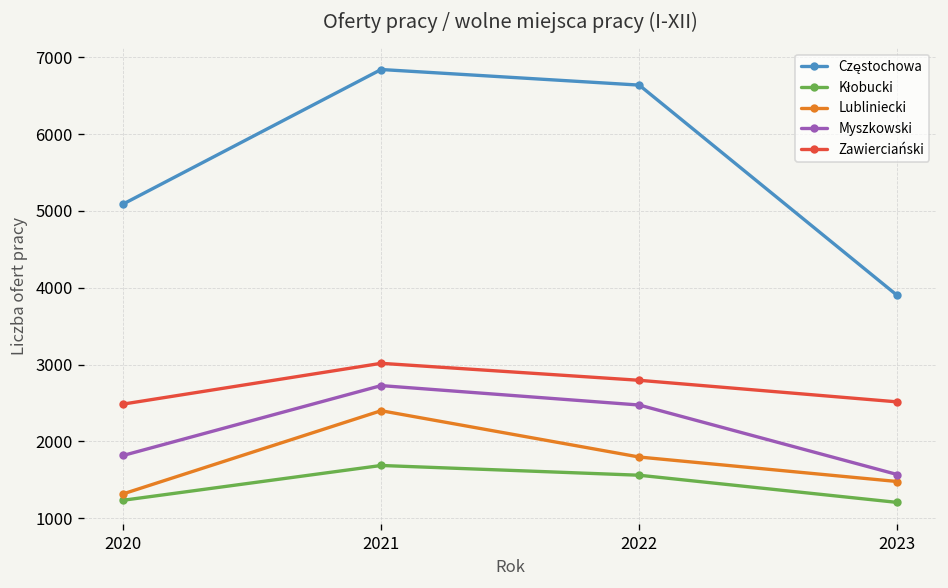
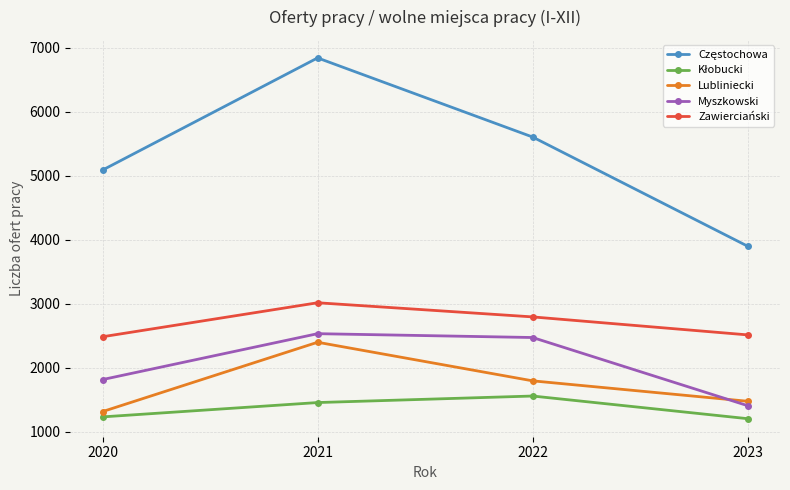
  {
    "Częstochowa": {
      "2020": 5100,
      "2021": 6800,
-     "2022": 6600,
+     "2022": 5600,
      "2023": 3900
    },
    "Kłobucki": {
      "2020": 1200,
-     "2021": 1700,
+     "2021": 1500,
      "2022": 1600,
      "2023": 1200
    },
    "Myszkowski": {
      "2020": 1800,
-     "2021": 2700,
+     "2021": 2500,
      "2022": 2500,
-     "2023": 1600
+     "2023": 1400
    }
  }
